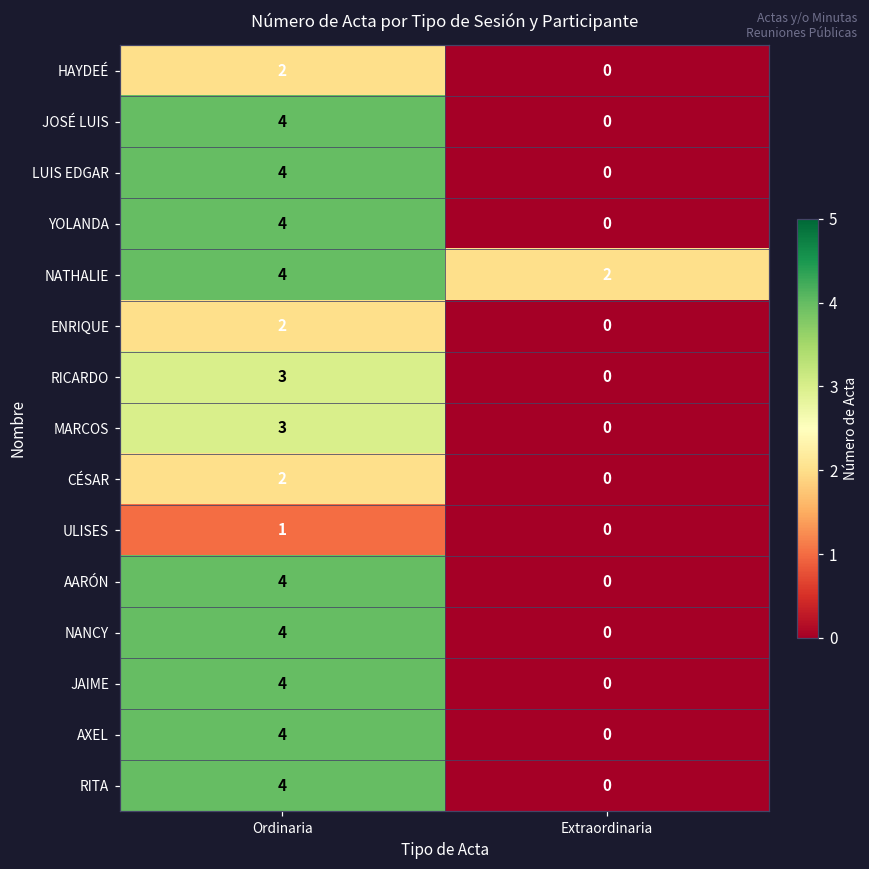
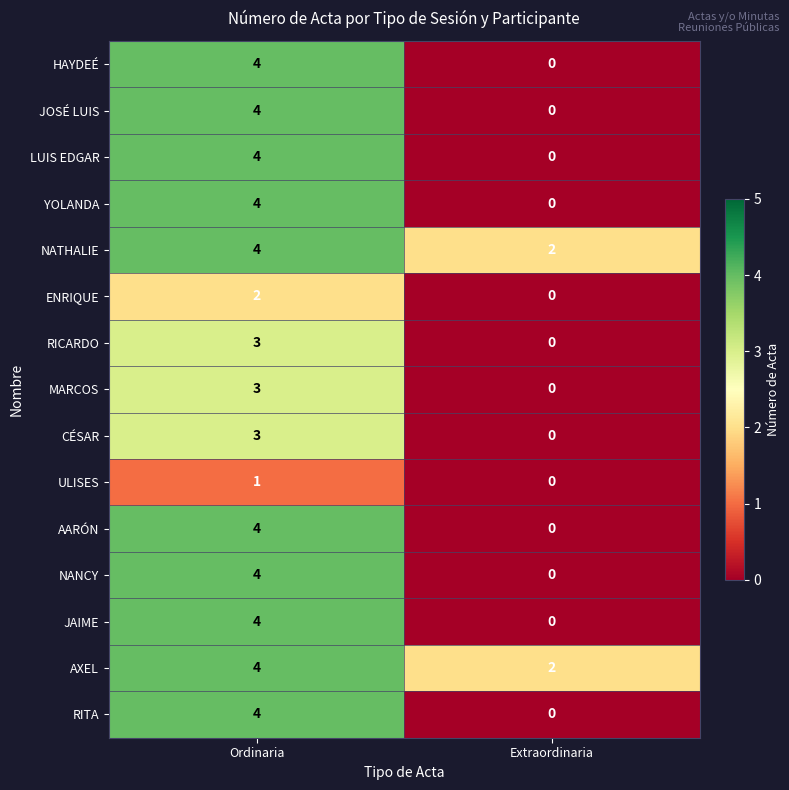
  {
    "HAYDEÉ": {
-     "Ordinaria": 2,
+     "Ordinaria": 4,
      "Extraordinaria": 0
    },
    "JOSÉ LUIS": {
      "Ordinaria": 4,
      "Extraordinaria": 0
    },
    "LUIS EDGAR": {
      "Ordinaria": 4,
      "Extraordinaria": 0
    },
    "YOLANDA": {
      "Ordinaria": 4,
      "Extraordinaria": 0
    },
    "NATHALIE": {
      "Ordinaria": 4,
      "Extraordinaria": 2
    },
    "ENRIQUE": {
      "Ordinaria": 2,
      "Extraordinaria": 0
    },
    "RICARDO": {
      "Ordinaria": 3,
      "Extraordinaria": 0
    },
    "MARCOS": {
      "Ordinaria": 3,
      "Extraordinaria": 0
    },
    "CÉSAR": {
-     "Ordinaria": 2,
+     "Ordinaria": 3,
      "Extraordinaria": 0
    },
    "ULISES": {
      "Ordinaria": 1,
      "Extraordinaria": 0
    },
    "AARÓN": {
      "Ordinaria": 4,
      "Extraordinaria": 0
    },
    "NANCY": {
      "Ordinaria": 4,
      "Extraordinaria": 0
    },
    "JAIME": {
      "Ordinaria": 4,
      "Extraordinaria": 0
    },
    "AXEL": {
      "Ordinaria": 4,
-     "Extraordinaria": 0
+     "Extraordinaria": 2
    },
    "RITA": {
      "Ordinaria": 4,
      "Extraordinaria": 0
    }
  }
